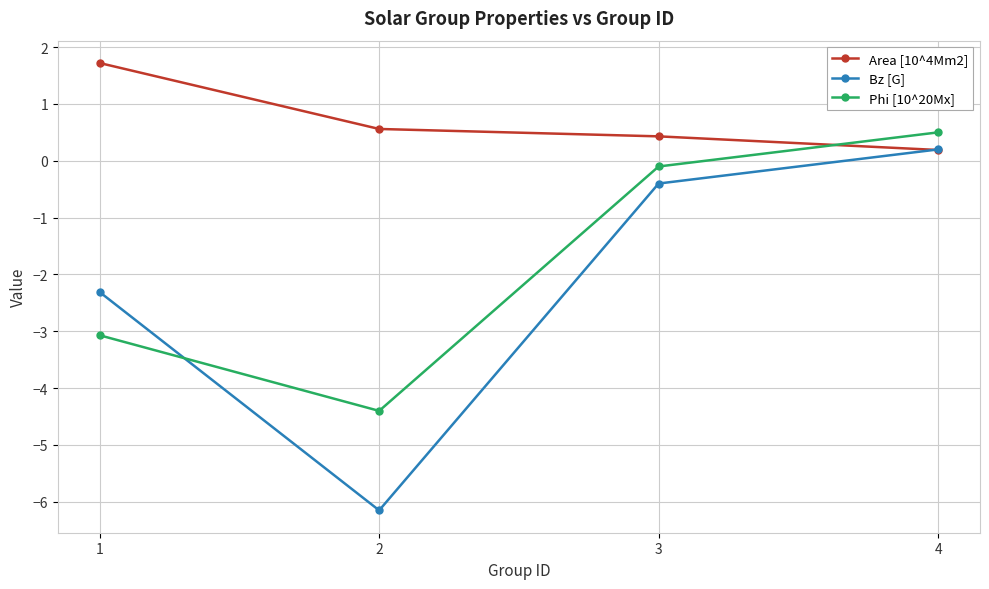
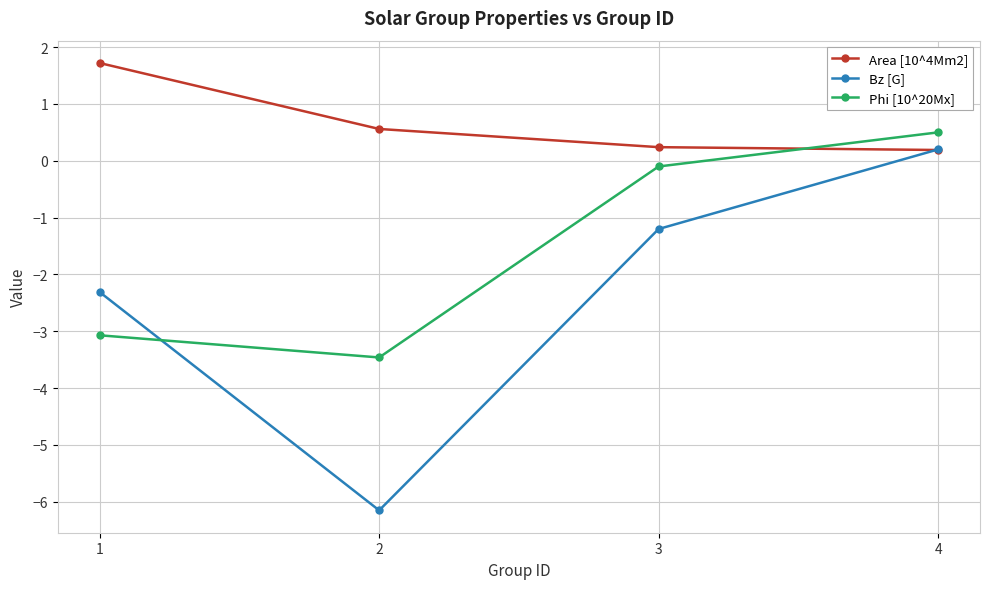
  {
    "Area [10^4Mm2]": {
      "1": 1.7,
      "2": 0.6,
-     "3": 0.4
+     "3": 0.2
    },
    "Bz [G]": {
      "1": -2.3,
      "2": -6.2,
-     "3": -0.4
+     "3": -1.2
    },
    "Phi [10^20Mx]": {
      "1": -3.1,
-     "2": -4.4,
+     "2": -3.5,
      "3": -0.1,
      "4": 0.5
    }
  }
